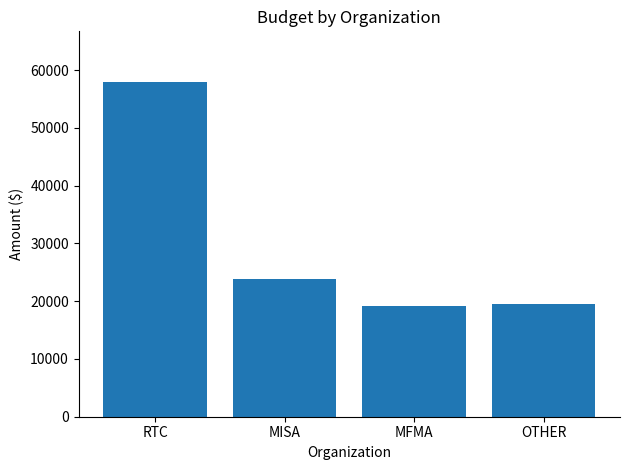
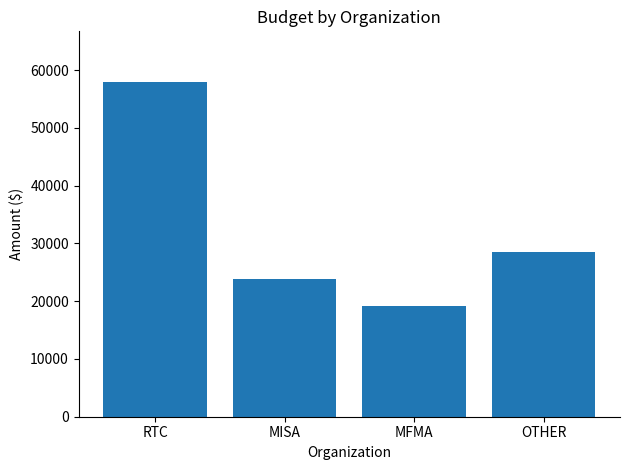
  {
    "RTC": 58000,
    "MISA": 24000,
    "MFMA": 19000,
-   "OTHER": 20000
+   "OTHER": 28000
  }
